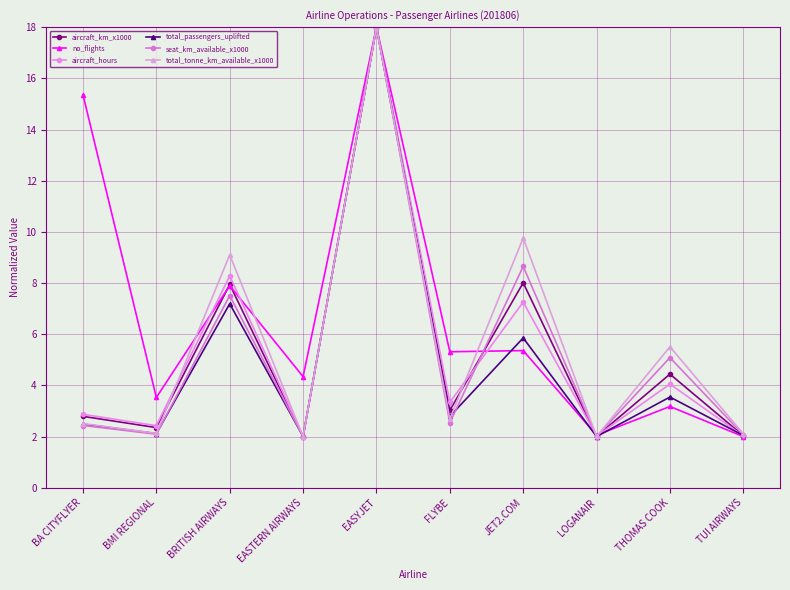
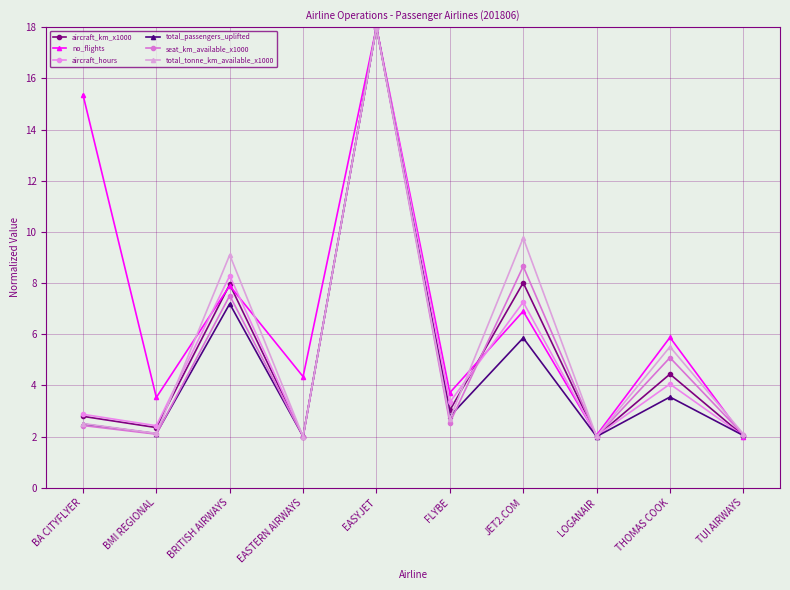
  {
    "no_flights": {
      "BA CITYFLYER": 15.4,
      "BMI REGIONAL": 3.5,
      "EASTERN AIRWAYS": 4.3,
-     "FLYBE": 5.3,
-     "JET2.COM": 5.4,
-     "THOMAS COOK": 3.2
+     "FLYBE": 3.7,
+     "JET2.COM": 6.9,
+     "THOMAS COOK": 5.9
    }
  }
